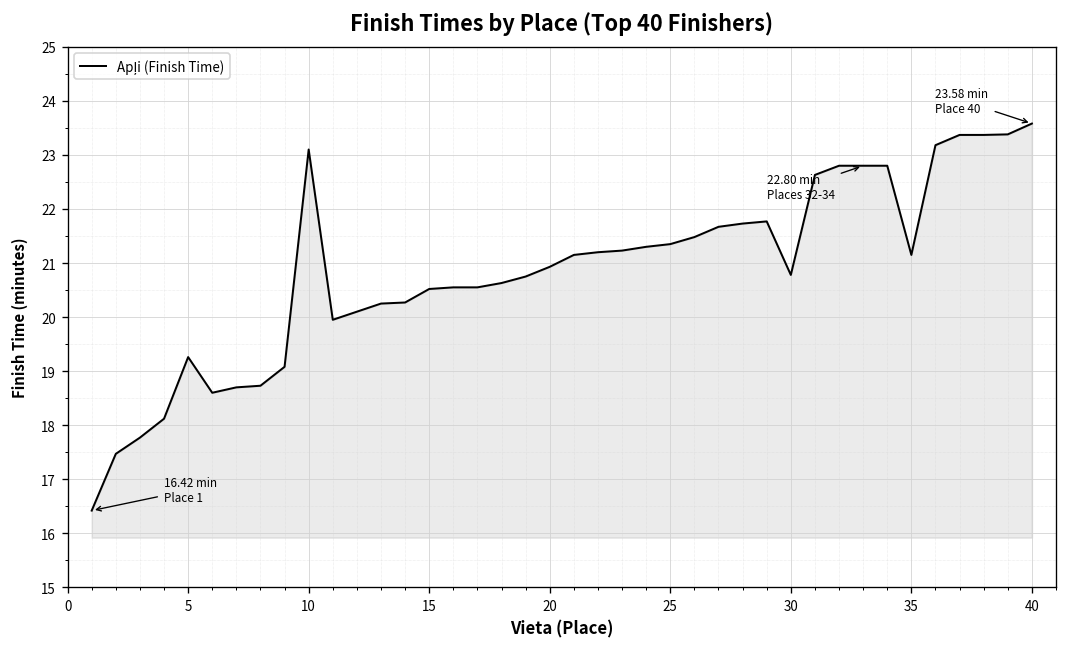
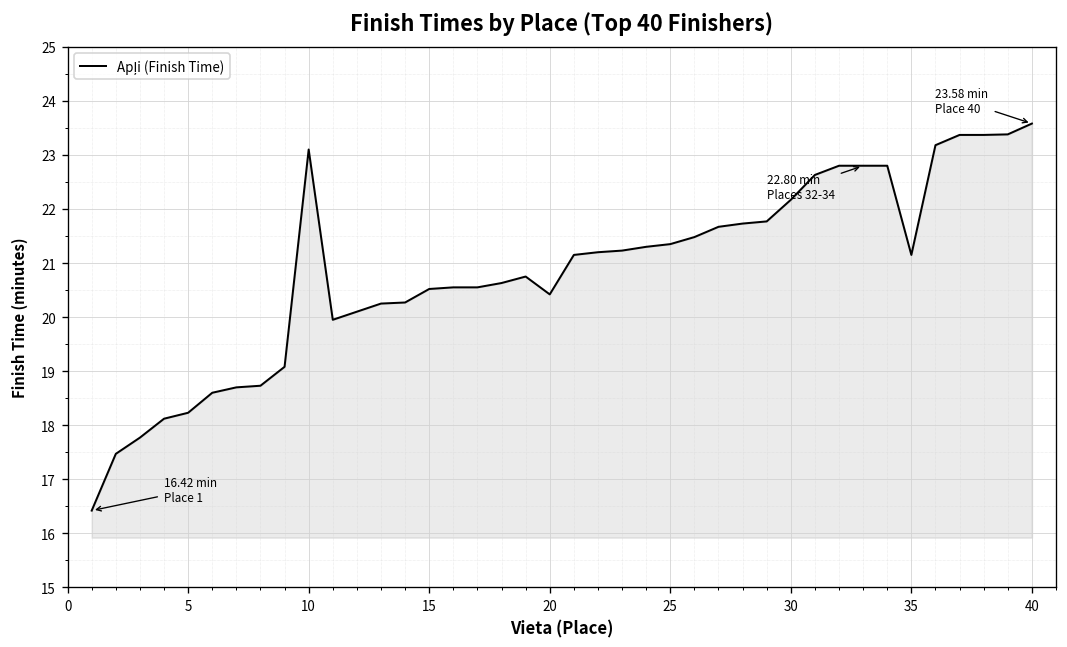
  {
-   "5": 19.3,
+   "5": 18.2,
    "10": 23.1,
    "15": 20.5,
-   "20": 20.9,
+   "20": 20.4,
    "25": 21.4,
-   "30": 20.8,
+   "30": 22.2,
    "35": 21.2
  }
